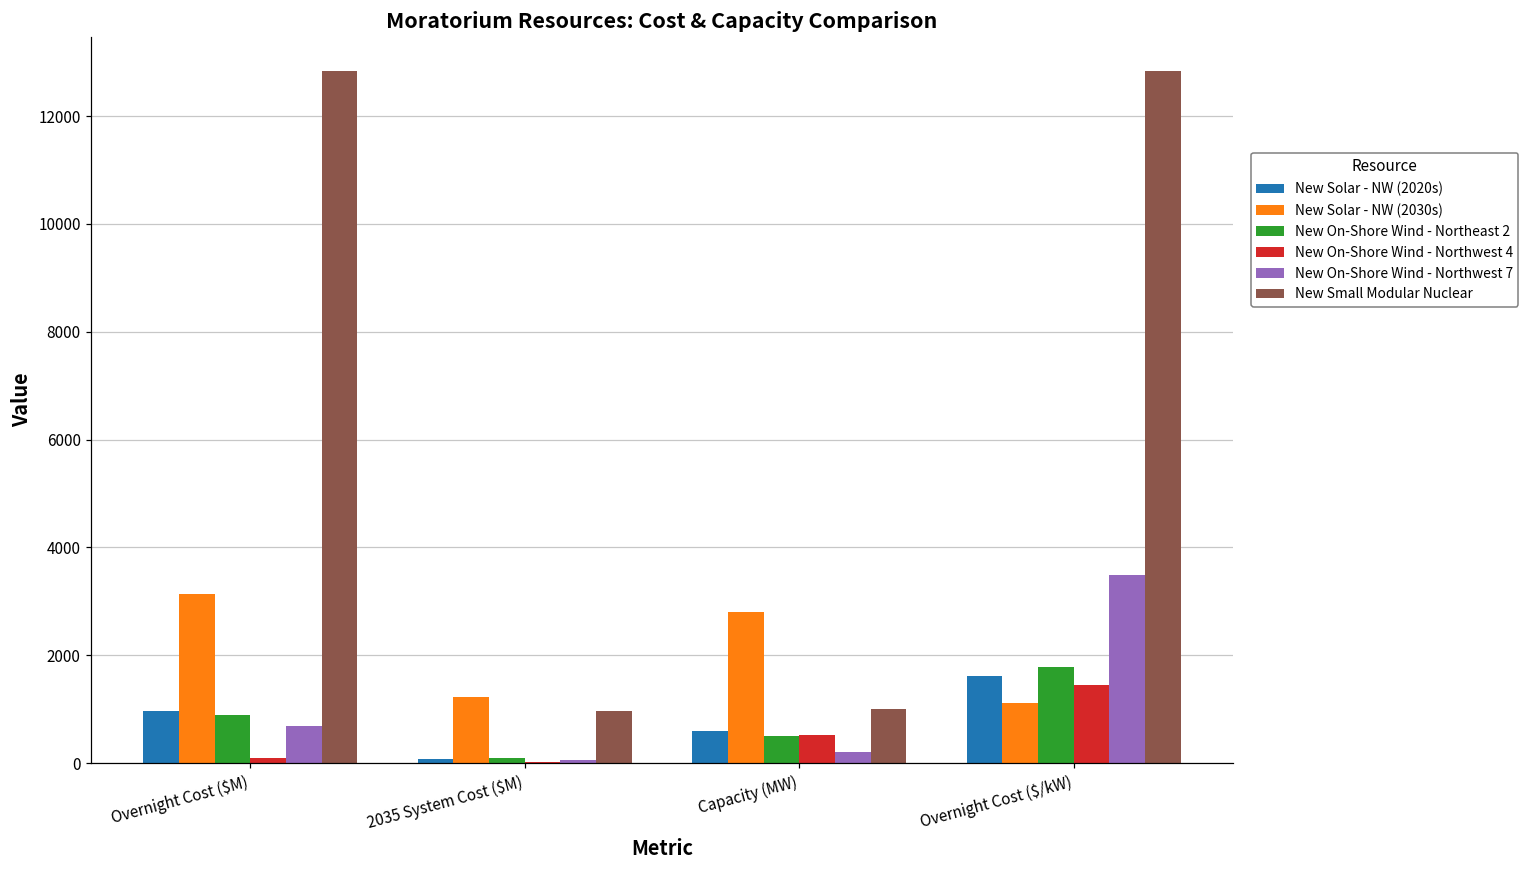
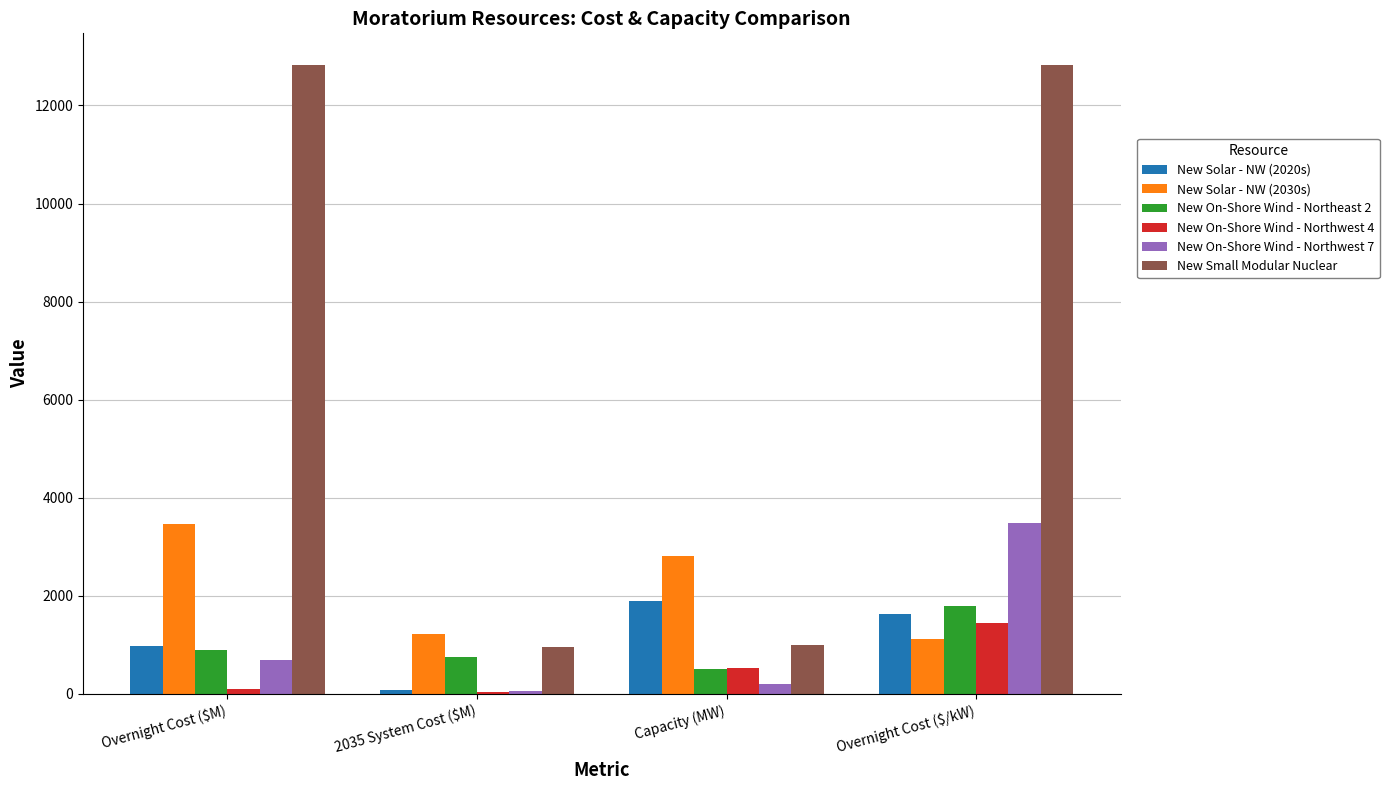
  {
    "New Solar - NW (2020s)": {
      "Overnight Cost ($M)": 1000,
      "2035 System Cost ($M)": 100,
-     "Capacity (MW)": 600,
+     "Capacity (MW)": 1900,
      "Overnight Cost ($/kW)": 1600
    },
    "New Solar - NW (2030s)": {
-     "Overnight Cost ($M)": 3100,
+     "Overnight Cost ($M)": 3500,
      "2035 System Cost ($M)": 1200,
      "Capacity (MW)": 2800,
      "Overnight Cost ($/kW)": 1100
    },
    "New On-Shore Wind - Northeast 2": {
      "Overnight Cost ($M)": 900,
-     "2035 System Cost ($M)": 100,
+     "2035 System Cost ($M)": 800,
      "Capacity (MW)": 500,
      "Overnight Cost ($/kW)": 1800
    },
    "New On-Shore Wind - Northwest 4": {
      "Overnight Cost ($M)": 100,
      "Capacity (MW)": 500,
      "Overnight Cost ($/kW)": 1500
    },
    "New On-Shore Wind - Northwest 7": {
      "Overnight Cost ($M)": 700,
      "2035 System Cost ($M)": 100,
      "Capacity (MW)": 200,
      "Overnight Cost ($/kW)": 3500
    },
    "New Small Modular Nuclear": {
      "Overnight Cost ($M)": 12800,
      "2035 System Cost ($M)": 1000,
      "Capacity (MW)": 1000,
      "Overnight Cost ($/kW)": 12800
    }
  }
